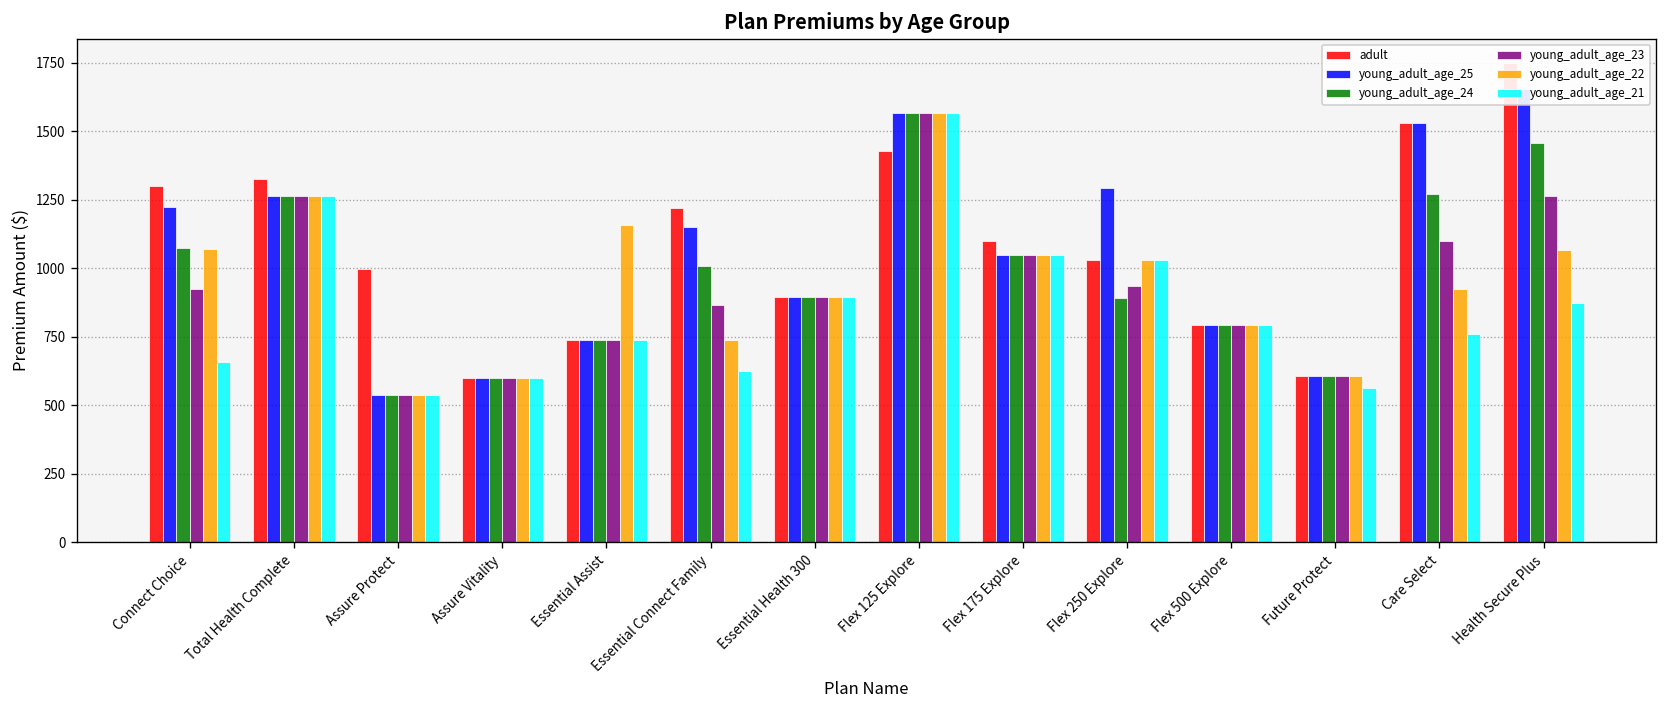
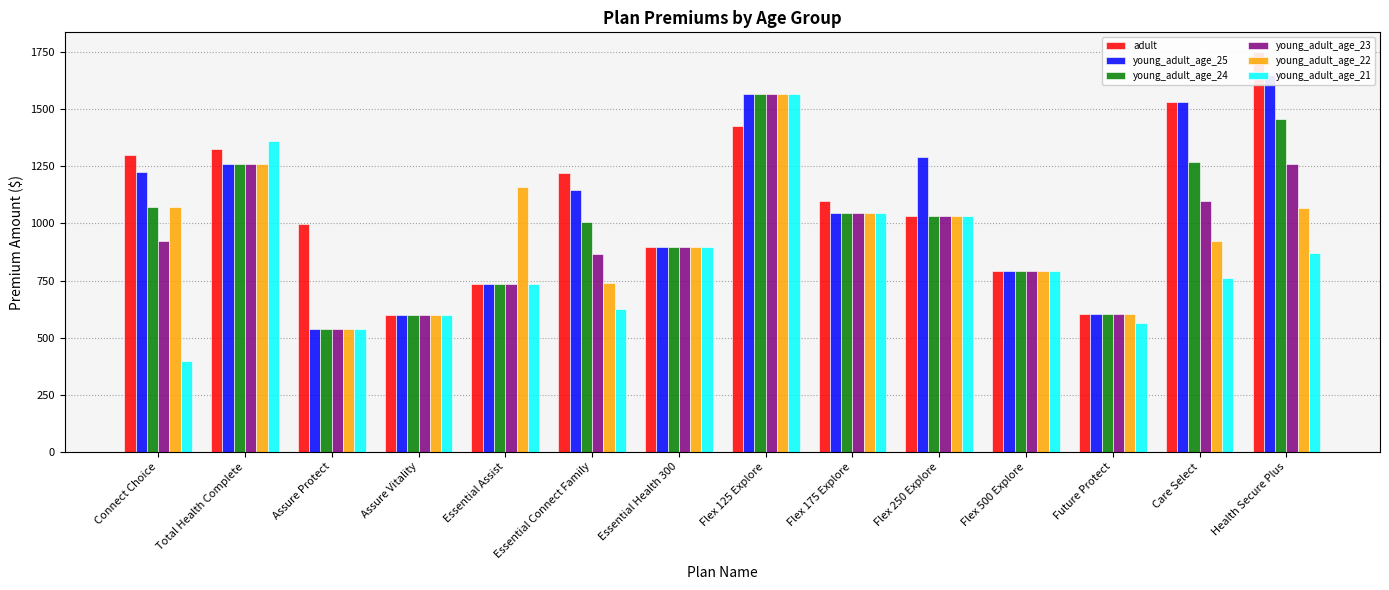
  {
    "adult": {
      "Connect Choice": 1300,
      "Total Health Complete": 1330,
      "Assure Protect": 1000,
      "Assure Vitality": 600,
      "Essential Assist": 740,
      "Essential Connect Family": 1220,
      "Essential Health 300": 900,
      "Flex 125 Explore": 1430,
      "Flex 175 Explore": 1100,
      "Flex 250 Explore": 1030,
      "Flex 500 Explore": 790,
      "Future Protect": 610,
      "Care Select": 1530
    },
    "young_adult_age_25": {
      "Connect Choice": 1220,
      "Total Health Complete": 1260,
      "Assure Protect": 540,
      "Assure Vitality": 600,
      "Essential Assist": 740,
      "Essential Connect Family": 1150,
      "Essential Health 300": 900,
      "Flex 125 Explore": 1570,
      "Flex 175 Explore": 1050,
      "Flex 250 Explore": 1290,
      "Flex 500 Explore": 790,
      "Future Protect": 610,
      "Care Select": 1530
    },
    "young_adult_age_24": {
      "Connect Choice": 1070,
      "Total Health Complete": 1260,
      "Assure Protect": 540,
      "Assure Vitality": 600,
      "Essential Assist": 740,
      "Essential Connect Family": 1010,
      "Essential Health 300": 900,
      "Flex 125 Explore": 1570,
      "Flex 175 Explore": 1050,
-     "Flex 250 Explore": 890,
+     "Flex 250 Explore": 1030,
      "Flex 500 Explore": 790,
      "Future Protect": 610,
      "Care Select": 1270,
      "Health Secure Plus": 1460
    },
    "young_adult_age_23": {
      "Connect Choice": 920,
      "Total Health Complete": 1260,
      "Assure Protect": 540,
      "Assure Vitality": 600,
      "Essential Assist": 740,
      "Essential Connect Family": 860,
      "Essential Health 300": 900,
      "Flex 125 Explore": 1570,
      "Flex 175 Explore": 1050,
-     "Flex 250 Explore": 930,
+     "Flex 250 Explore": 1030,
      "Flex 500 Explore": 790,
      "Future Protect": 610,
      "Care Select": 1100,
      "Health Secure Plus": 1260
    },
    "young_adult_age_22": {
      "Connect Choice": 1070,
      "Total Health Complete": 1260,
      "Assure Protect": 540,
      "Assure Vitality": 600,
      "Essential Assist": 1160,
      "Essential Connect Family": 740,
      "Essential Health 300": 900,
      "Flex 125 Explore": 1570,
      "Flex 175 Explore": 1050,
      "Flex 250 Explore": 1030,
      "Flex 500 Explore": 790,
      "Future Protect": 610,
      "Care Select": 920,
      "Health Secure Plus": 1070
    },
    "young_adult_age_21": {
-     "Connect Choice": 660,
-     "Total Health Complete": 1260,
+     "Connect Choice": 400,
+     "Total Health Complete": 1360,
      "Assure Protect": 540,
      "Assure Vitality": 600,
      "Essential Assist": 740,
      "Essential Connect Family": 620,
      "Essential Health 300": 900,
      "Flex 125 Explore": 1570,
      "Flex 175 Explore": 1050,
      "Flex 250 Explore": 1030,
      "Flex 500 Explore": 790,
      "Future Protect": 560,
      "Care Select": 760,
      "Health Secure Plus": 870
    }
  }
